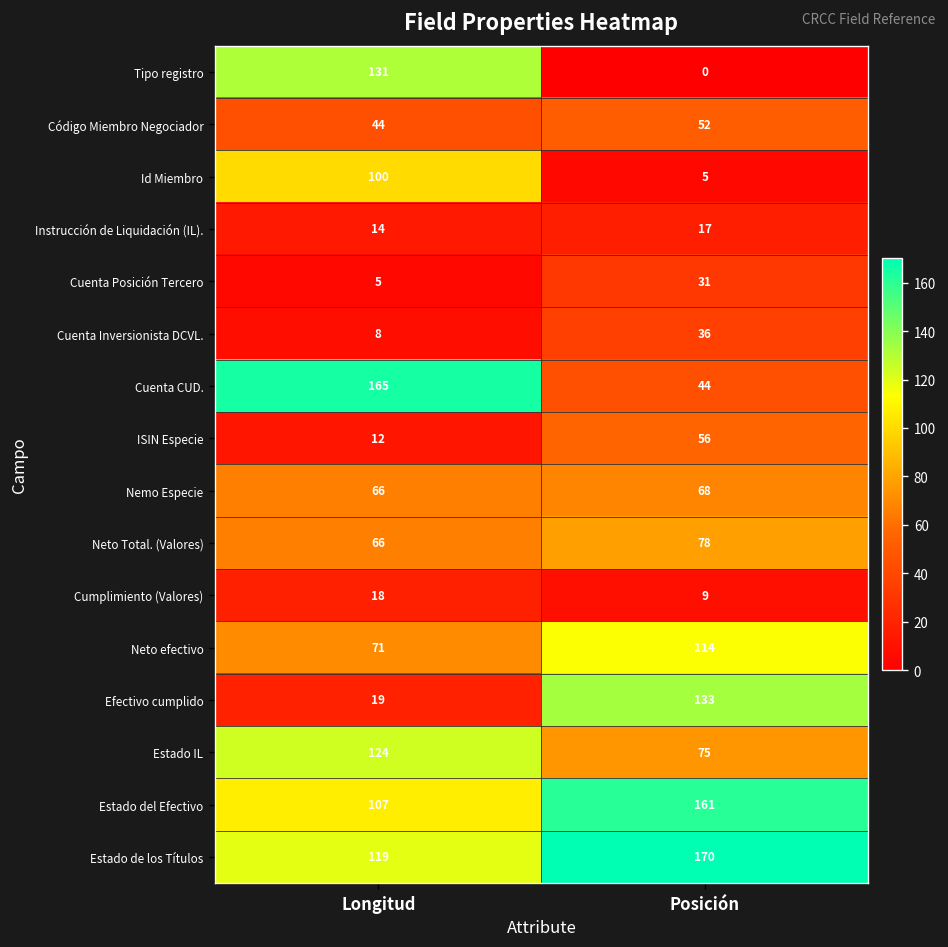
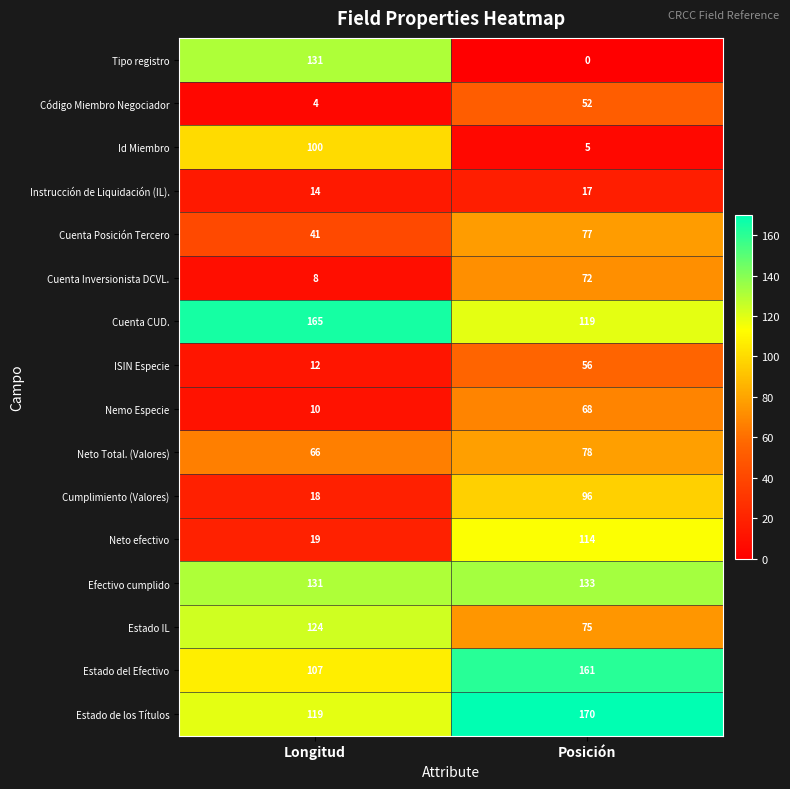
  {
    "Tipo registro": {
      "Longitud": 131,
      "Posición": 0
    },
    "Código Miembro Negociador": {
-     "Longitud": 44,
+     "Longitud": 4,
      "Posición": 52
    },
    "Id Miembro": {
      "Longitud": 100,
      "Posición": 5
    },
    "Instrucción de Liquidación (IL).": {
      "Longitud": 14,
      "Posición": 17
    },
    "Cuenta Posición Tercero": {
-     "Longitud": 5,
-     "Posición": 31
+     "Longitud": 41,
+     "Posición": 77
    },
    "Cuenta Inversionista DCVL.": {
      "Longitud": 8,
-     "Posición": 36
+     "Posición": 72
    },
    "Cuenta CUD.": {
      "Longitud": 165,
-     "Posición": 44
+     "Posición": 119
    },
    "ISIN Especie": {
      "Longitud": 12,
      "Posición": 56
    },
    "Nemo Especie": {
-     "Longitud": 66,
+     "Longitud": 10,
      "Posición": 68
    },
    "Neto Total. (Valores)": {
      "Longitud": 66,
      "Posición": 78
    },
    "Cumplimiento (Valores)": {
      "Longitud": 18,
-     "Posición": 9
+     "Posición": 96
    },
    "Neto efectivo": {
-     "Longitud": 71,
+     "Longitud": 19,
      "Posición": 114
    },
    "Efectivo cumplido": {
-     "Longitud": 19,
+     "Longitud": 131,
      "Posición": 133
    },
    "Estado IL": {
      "Longitud": 124,
      "Posición": 75
    },
    "Estado del Efectivo": {
      "Longitud": 107,
      "Posición": 161
    },
    "Estado de los Títulos": {
      "Longitud": 119,
      "Posición": 170
    }
  }
